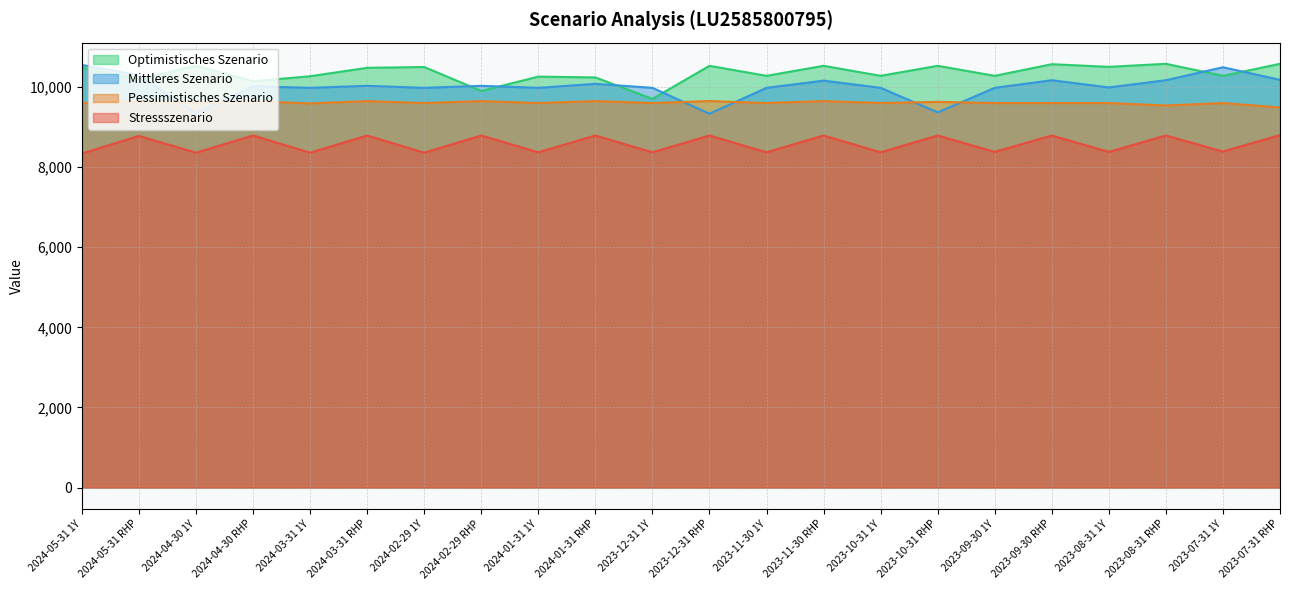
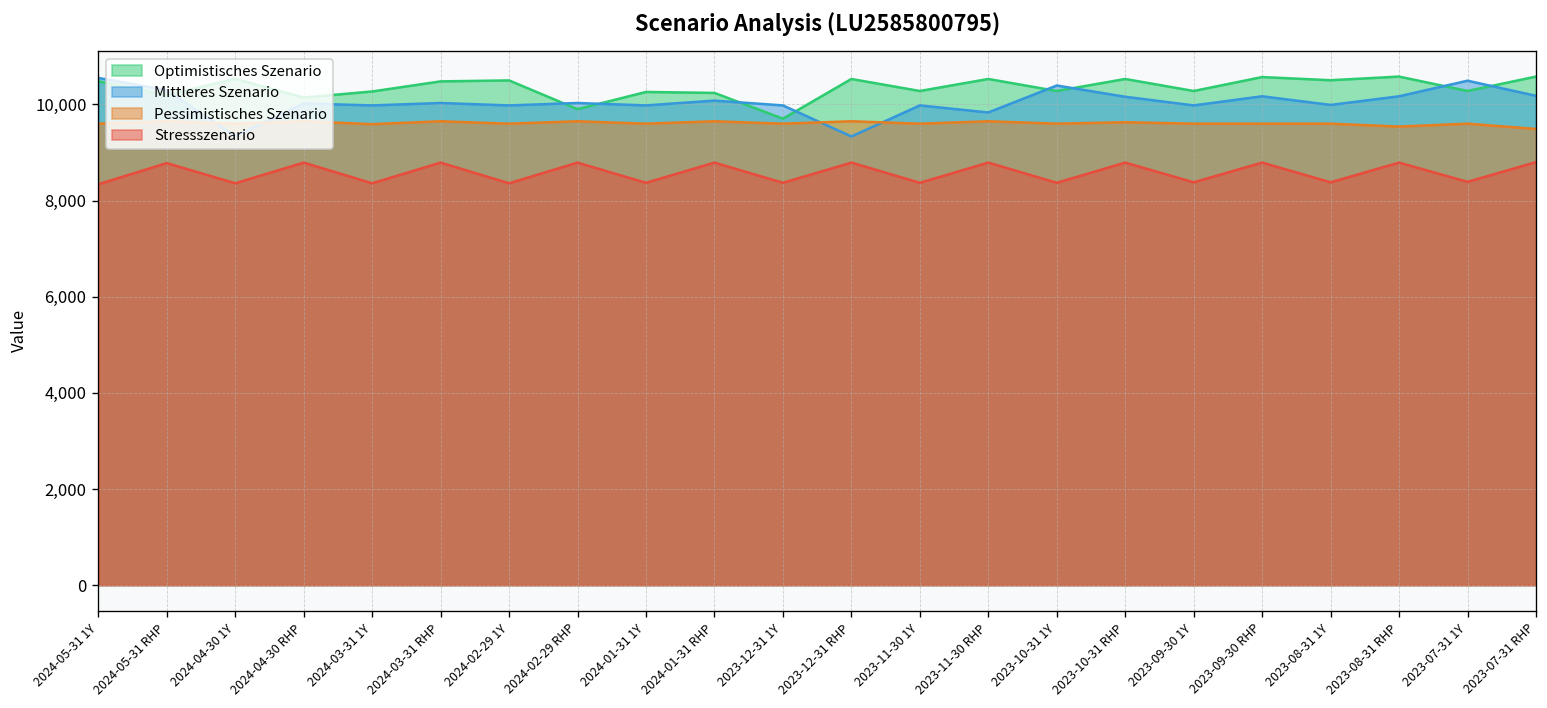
  {
    "Optimistisches Szenario": {
      "2024-05-31 1Y": "10,500",
      "2024-03-31 1Y": "10,300",
      "2024-03-31 RHP": "10,500",
      "2024-02-29 1Y": "10,500",
      "2024-02-29 RHP": "9,900",
      "2024-01-31 1Y": "10,300",
      "2024-01-31 RHP": "10,200",
      "2023-12-31 1Y": "9,700",
      "2023-12-31 RHP": "10,500",
      "2023-11-30 1Y": "10,300",
      "2023-11-30 RHP": "10,500",
      "2023-10-31 1Y": "10,300",
      "2023-10-31 RHP": "10,500",
      "2023-09-30 1Y": "10,300",
      "2023-09-30 RHP": "10,600",
      "2023-08-31 1Y": "10,500",
      "2023-08-31 RHP": "10,600",
      "2023-07-31 1Y": "10,300",
      "2023-07-31 RHP": "10,600"
    },
    "Mittleres Szenario": {
      "2024-05-31 1Y": "10,600",
      "2024-03-31 1Y": "10,000",
      "2024-03-31 RHP": "10,000",
      "2024-02-29 1Y": "10,000",
      "2024-02-29 RHP": "10,000",
      "2024-01-31 1Y": "10,000",
      "2024-01-31 RHP": "10,100",
      "2023-12-31 1Y": "10,000",
      "2023-12-31 RHP": "9,300",
      "2023-11-30 1Y": "10,000",
-     "2023-11-30 RHP": "10,200",
-     "2023-10-31 1Y": "10,000",
-     "2023-10-31 RHP": "9,400",
+     "2023-11-30 RHP": "9,800",
+     "2023-10-31 1Y": "10,400",
+     "2023-10-31 RHP": "10,200",
      "2023-09-30 1Y": "10,000",
      "2023-09-30 RHP": "10,200",
      "2023-08-31 1Y": "10,000",
      "2023-08-31 RHP": "10,200",
      "2023-07-31 1Y": "10,500",
      "2023-07-31 RHP": "10,200"
    }
  }
